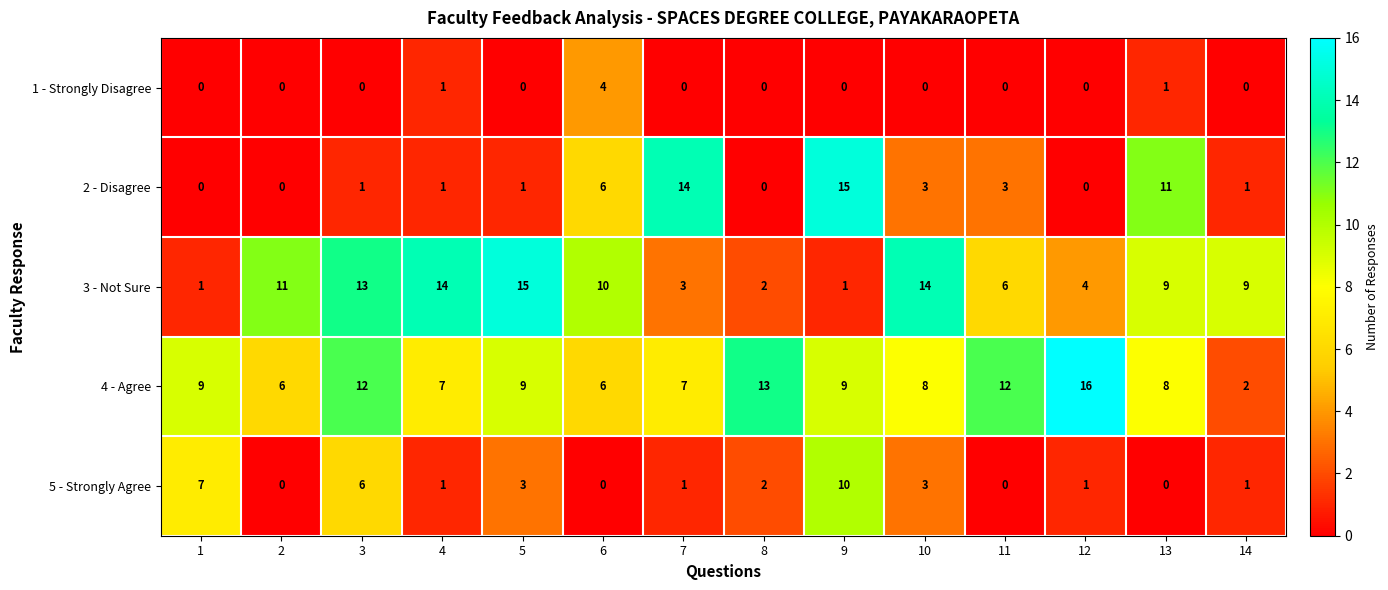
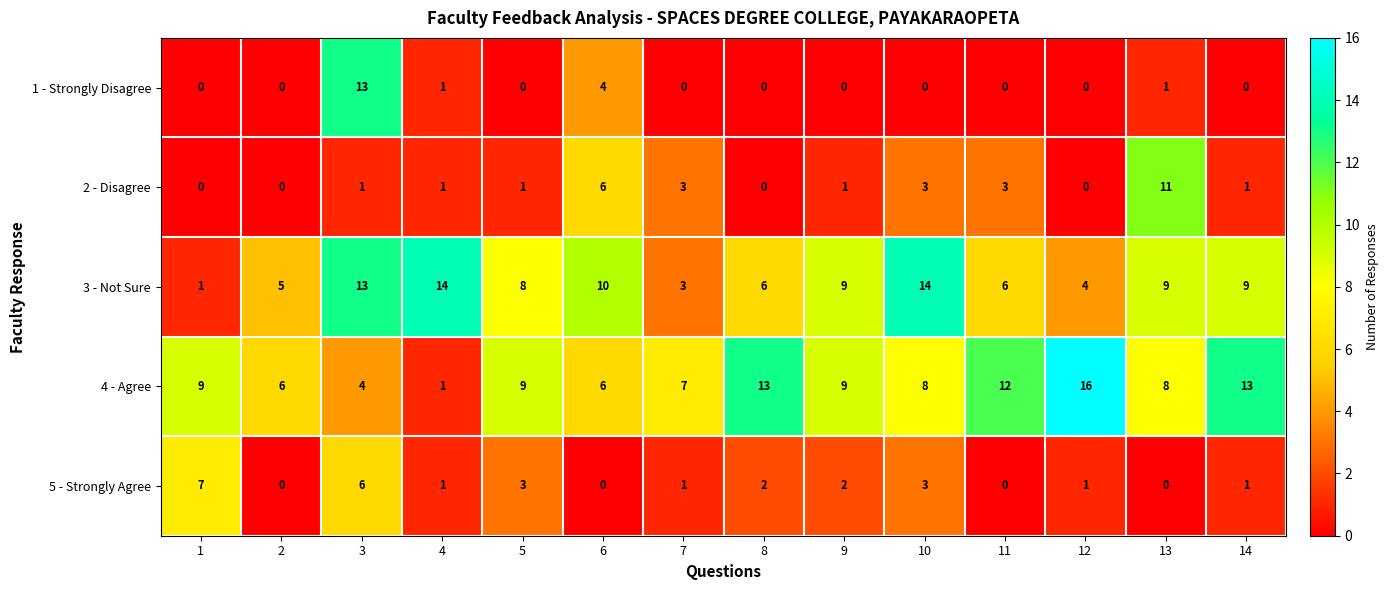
  {
    "1 - Strongly Disagree": {
      "1": 0,
      "2": 0,
-     "3": 0,
+     "3": 13,
      "4": 1,
      "5": 0,
      "6": 4,
      "7": 0,
      "8": 0,
      "9": 0,
      "10": 0,
      "11": 0,
      "12": 0,
      "13": 1,
      "14": 0
    },
    "2 - Disagree": {
      "1": 0,
      "2": 0,
      "3": 1,
      "4": 1,
      "5": 1,
      "6": 6,
-     "7": 14,
+     "7": 3,
      "8": 0,
-     "9": 15,
+     "9": 1,
      "10": 3,
      "11": 3,
      "12": 0,
      "13": 11,
      "14": 1
    },
    "3 - Not Sure": {
      "1": 1,
-     "2": 11,
+     "2": 5,
      "3": 13,
      "4": 14,
-     "5": 15,
+     "5": 8,
      "6": 10,
      "7": 3,
-     "8": 2,
-     "9": 1,
+     "8": 6,
+     "9": 9,
      "10": 14,
      "11": 6,
      "12": 4,
      "13": 9,
      "14": 9
    },
    "4 - Agree": {
      "1": 9,
      "2": 6,
-     "3": 12,
-     "4": 7,
+     "3": 4,
+     "4": 1,
      "5": 9,
      "6": 6,
      "7": 7,
      "8": 13,
      "9": 9,
      "10": 8,
      "11": 12,
      "12": 16,
      "13": 8,
-     "14": 2
+     "14": 13
    },
    "5 - Strongly Agree": {
      "1": 7,
      "2": 0,
      "3": 6,
      "4": 1,
      "5": 3,
      "6": 0,
      "7": 1,
      "8": 2,
-     "9": 10,
+     "9": 2,
      "10": 3,
      "11": 0,
      "12": 1,
      "13": 0,
      "14": 1
    }
  }
